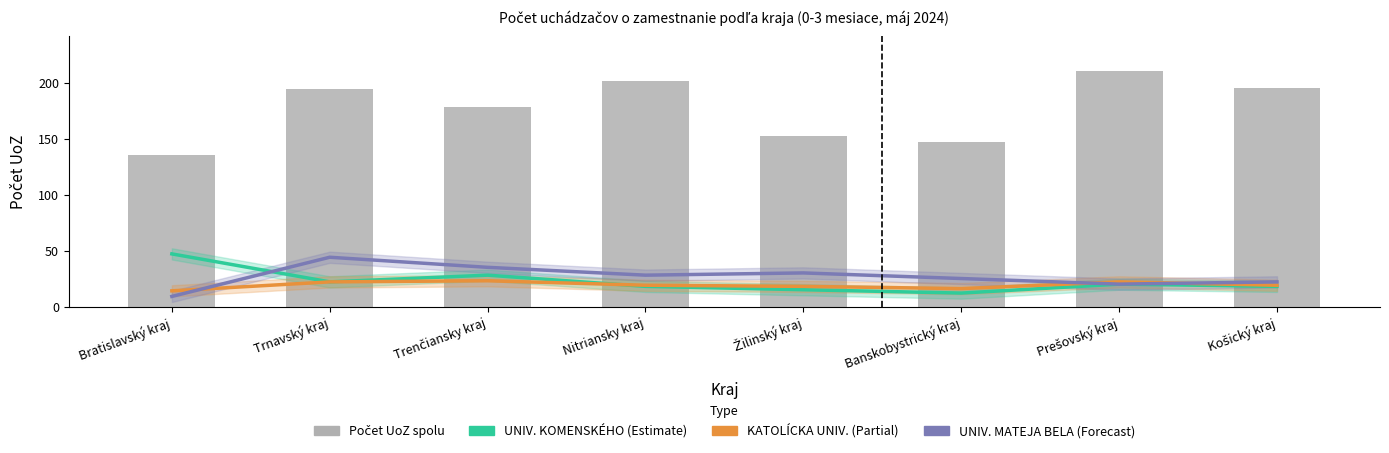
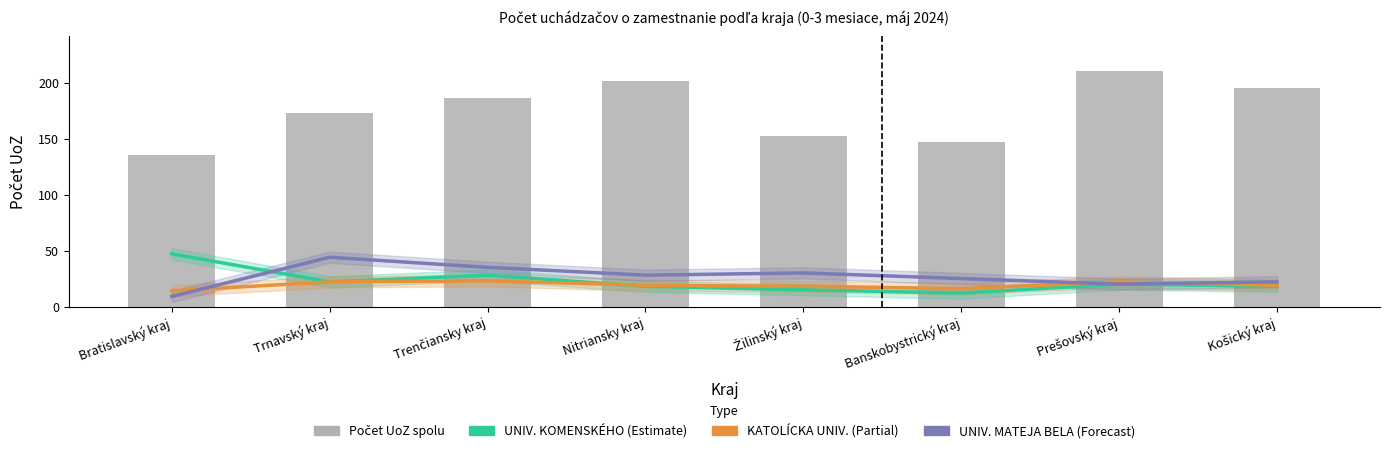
  {
    "Počet UoZ spolu": {
      "Bratislavský kraj": 135,
-     "Trnavský kraj": 194,
-     "Trenčiansky kraj": 178,
+     "Trnavský kraj": 173,
+     "Trenčiansky kraj": 186,
      "Nitriansky kraj": 201,
      "Žilinský kraj": 152,
      "Banskobystrický kraj": 147,
      "Prešovský kraj": 210,
      "Košický kraj": 195
    }
  }
